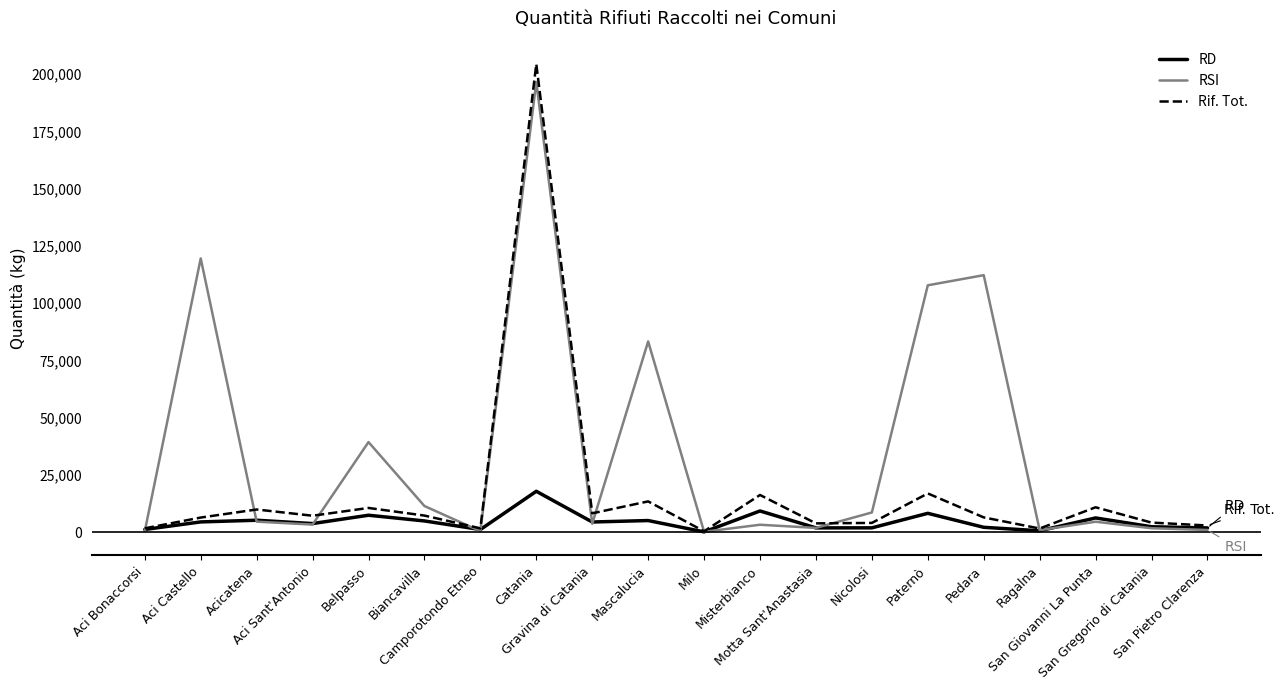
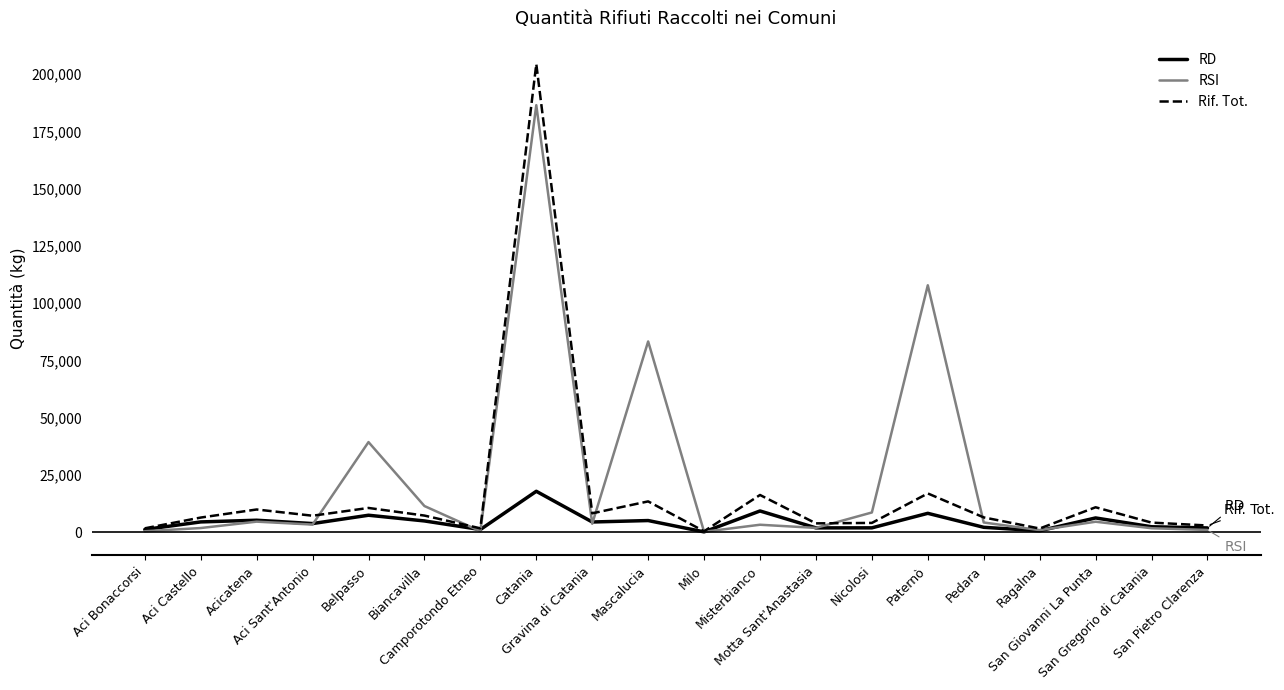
  {
    "RSI": {
-     "Aci Castello": "120,000",
+     "Aci Castello": "2,000",
      "Belpasso": "39,000",
      "Biancavilla": "12,000",
-     "Catania": "197,000",
+     "Catania": "186,000",
      "Mascalucia": "83,000",
      "Misterbianco": "3,000",
      "Nicolosi": "9,000",
      "Paternò": "108,000",
-     "Pedara": "112,000",
+     "Pedara": "4,000",
      "San Giovanni La Punta": "5,000"
    }
  }
